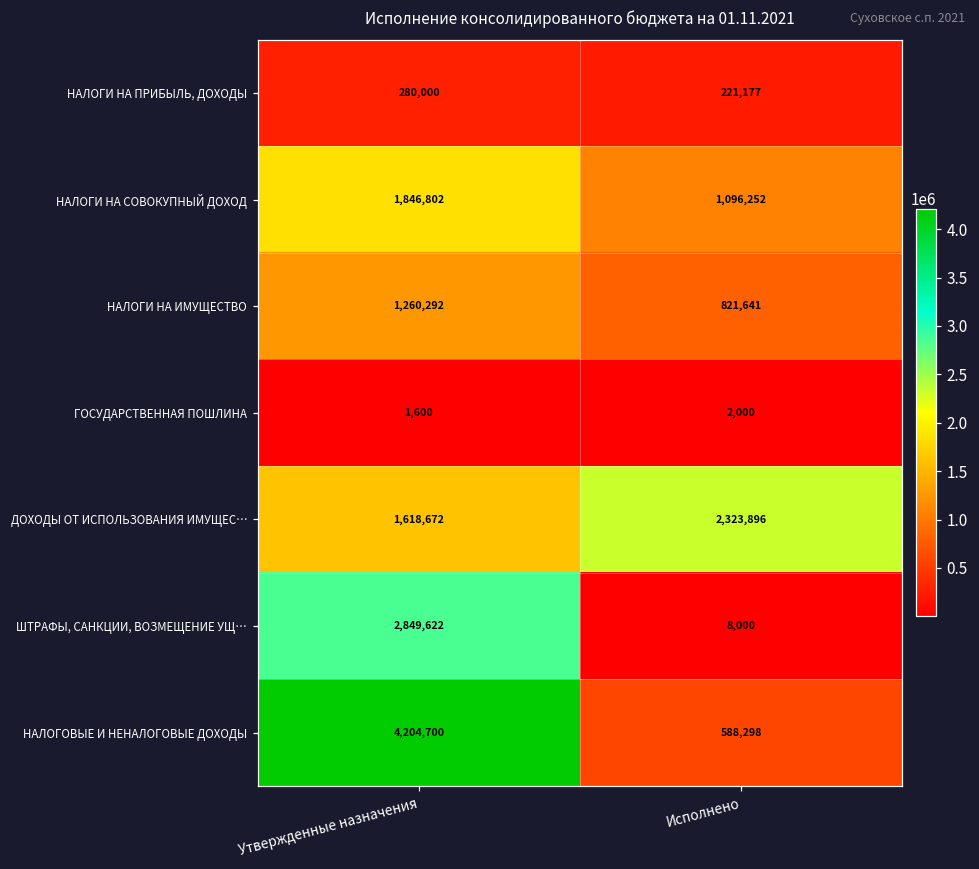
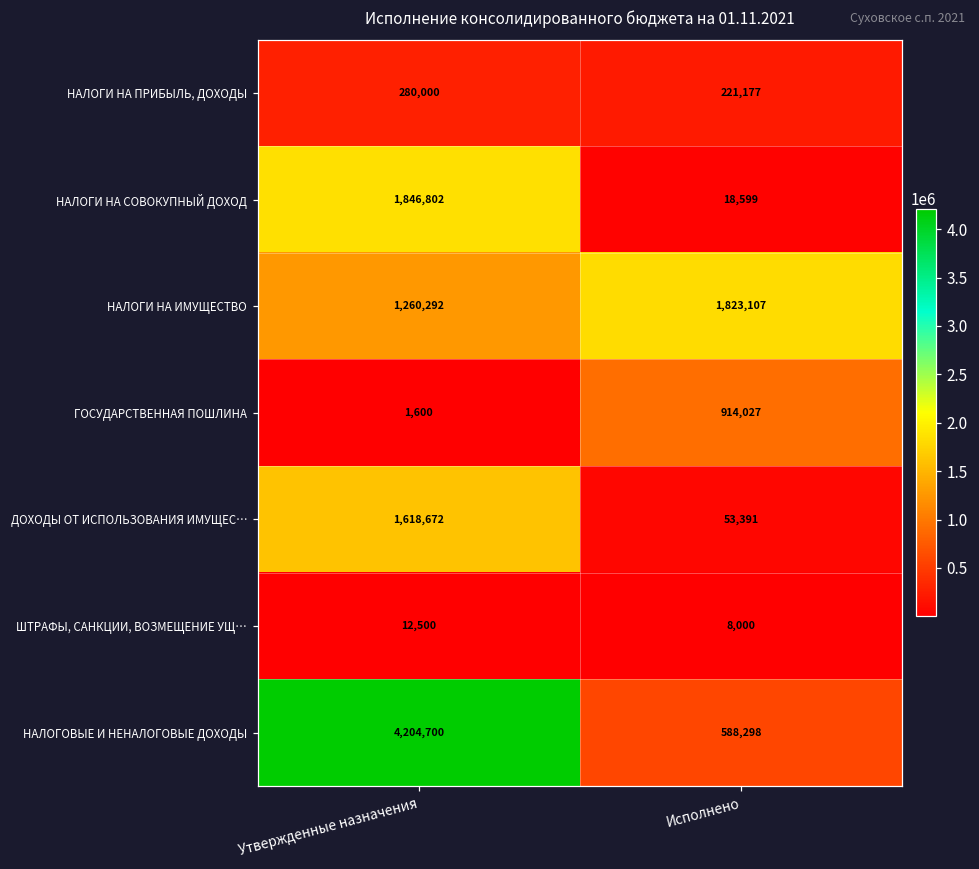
  {
    "НАЛОГИ НА ПРИБЫЛЬ, ДОХОДЫ": {
      "Утвержденные назначения": "280,000",
      "Исполнено": "221,177"
    },
    "НАЛОГИ НА СОВОКУПНЫЙ ДОХОД": {
      "Утвержденные назначения": "1,846,802",
-     "Исполнено": "1,096,252"
+     "Исполнено": "18,599"
    },
    "НАЛОГИ НА ИМУЩЕСТВО": {
      "Утвержденные назначения": "1,260,292",
-     "Исполнено": "821,641"
+     "Исполнено": "1,823,107"
    },
    "ГОСУДАРСТВЕННАЯ ПОШЛИНА": {
      "Утвержденные назначения": "1,600",
-     "Исполнено": "2,000"
+     "Исполнено": "914,027"
    },
    "ДОХОДЫ ОТ ИСПОЛЬЗОВАНИЯ ИМУЩЕС…": {
      "Утвержденные назначения": "1,618,672",
-     "Исполнено": "2,323,896"
+     "Исполнено": "53,391"
    },
    "ШТРАФЫ, САНКЦИИ, ВОЗМЕЩЕНИЕ УЩ…": {
-     "Утвержденные назначения": "2,849,622",
+     "Утвержденные назначения": "12,500",
      "Исполнено": "8,000"
    },
    "НАЛОГОВЫЕ И НЕНАЛОГОВЫЕ ДОХОДЫ": {
      "Утвержденные назначения": "4,204,700",
      "Исполнено": "588,298"
    }
  }
